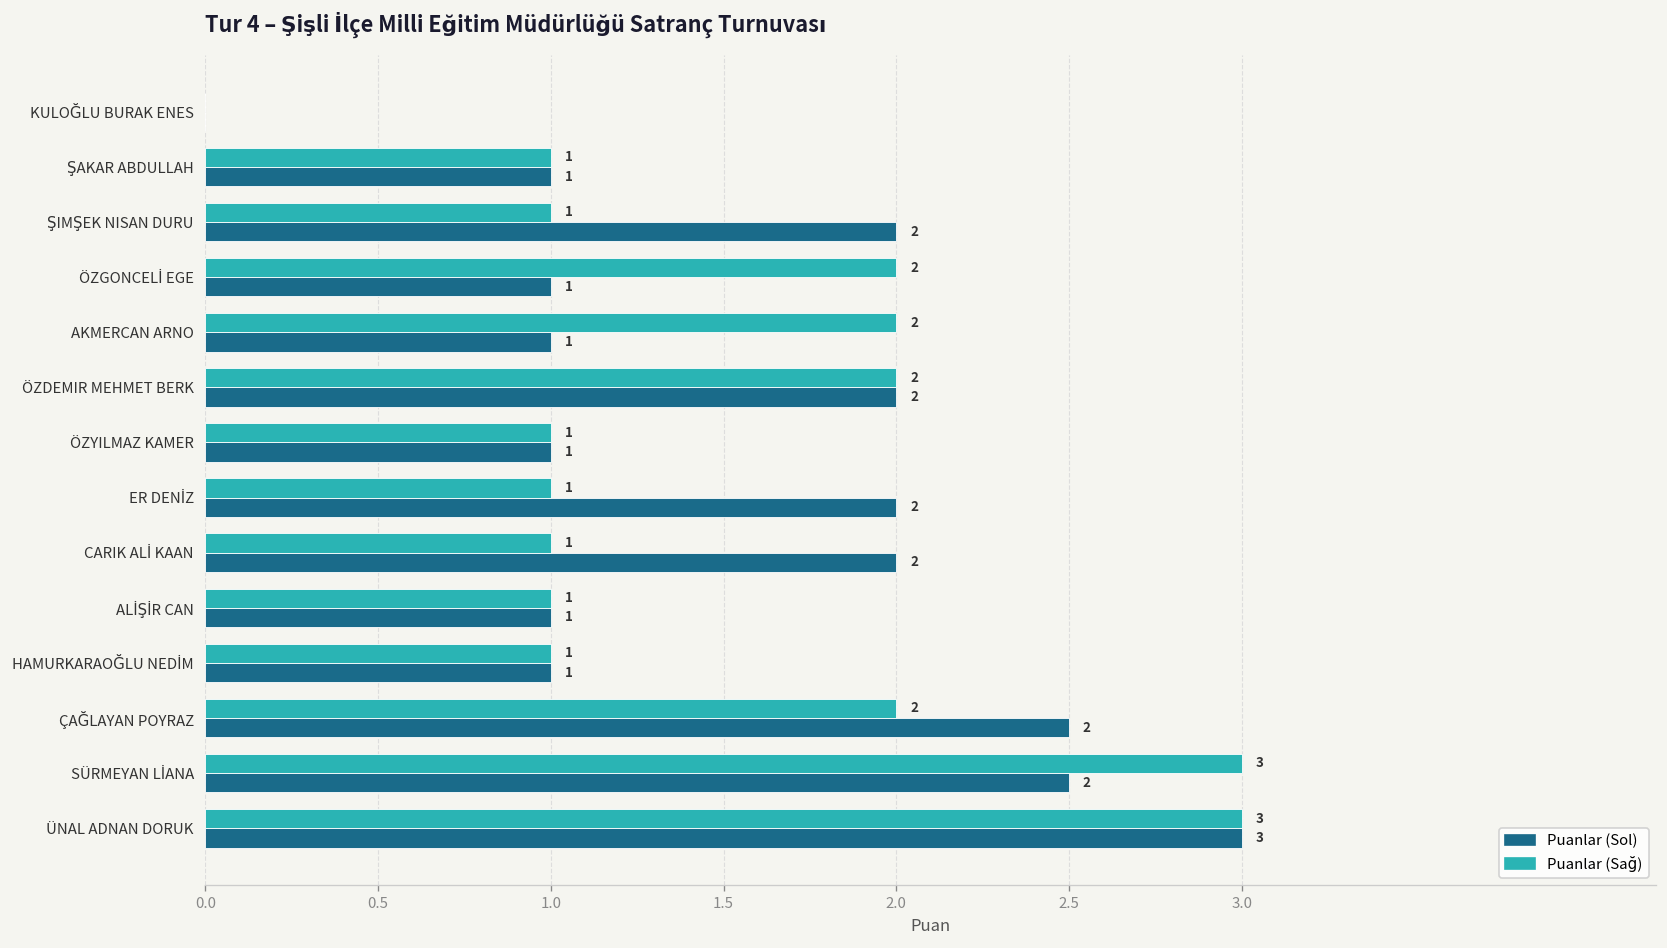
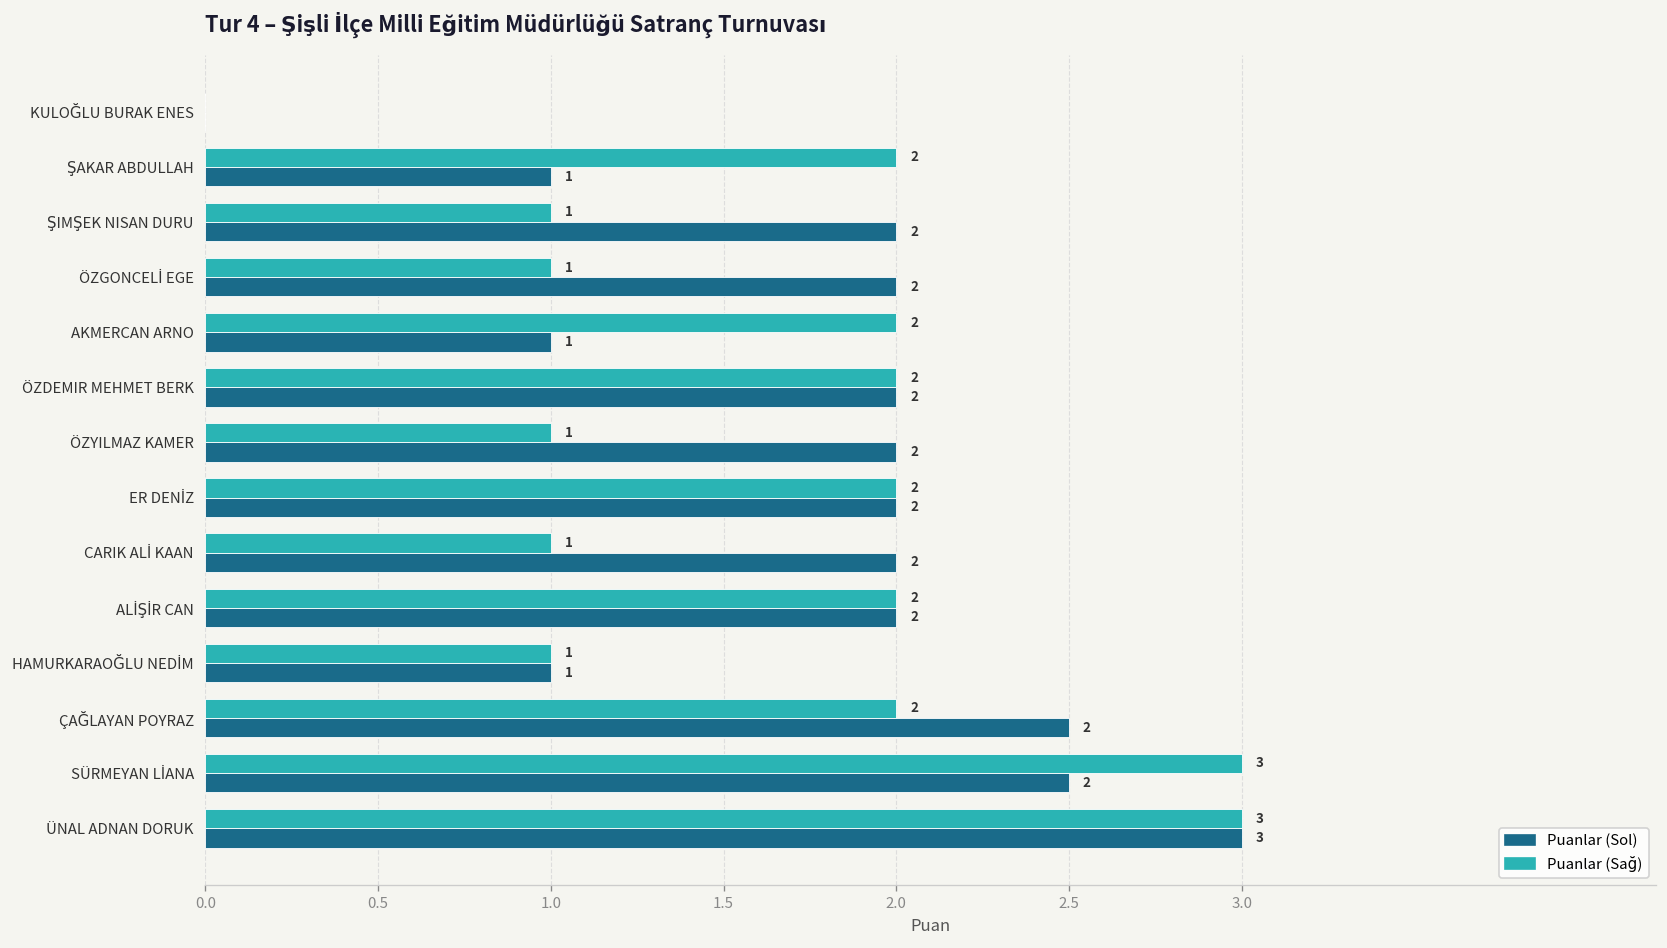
  {
    "Puanlar (Sol)": {
      "ŞAKAR ABDULLAH": 1,
      "ŞIMŞEK NISAN DURU": 2,
-     "ÖZGONCELİ EGE": 1,
+     "ÖZGONCELİ EGE": 2,
      "AKMERCAN ARNO": 1,
      "ÖZDEMIR MEHMET BERK": 2,
-     "ÖZYILMAZ KAMER": 1,
+     "ÖZYILMAZ KAMER": 2,
      "ER DENİZ": 2,
      "CARIK ALİ KAAN": 2,
-     "ALİŞİR CAN": 1,
+     "ALİŞİR CAN": 2,
      "HAMURKARAOĞLU NEDİM": 1,
      "ÇAĞLAYAN POYRAZ": 2,
      "SÜRMEYAN LİANA": 2,
      "ÜNAL ADNAN DORUK": 3
    },
    "Puanlar (Sağ)": {
-     "ŞAKAR ABDULLAH": 1,
+     "ŞAKAR ABDULLAH": 2,
      "ŞIMŞEK NISAN DURU": 1,
-     "ÖZGONCELİ EGE": 2,
+     "ÖZGONCELİ EGE": 1,
      "AKMERCAN ARNO": 2,
      "ÖZDEMIR MEHMET BERK": 2,
      "ÖZYILMAZ KAMER": 1,
-     "ER DENİZ": 1,
+     "ER DENİZ": 2,
      "CARIK ALİ KAAN": 1,
-     "ALİŞİR CAN": 1,
+     "ALİŞİR CAN": 2,
      "HAMURKARAOĞLU NEDİM": 1,
      "ÇAĞLAYAN POYRAZ": 2,
      "SÜRMEYAN LİANA": 3,
      "ÜNAL ADNAN DORUK": 3
    }
  }
